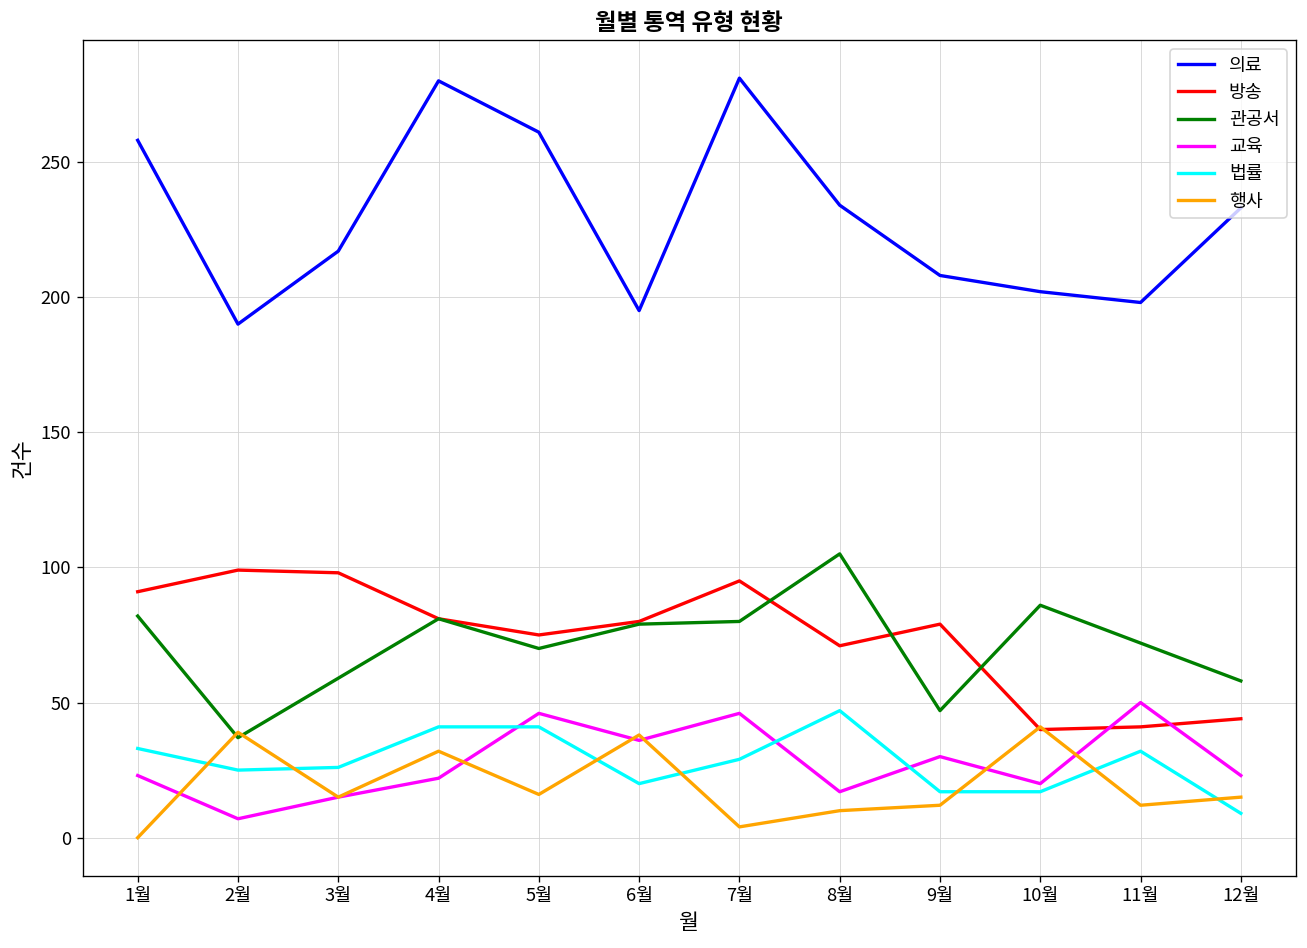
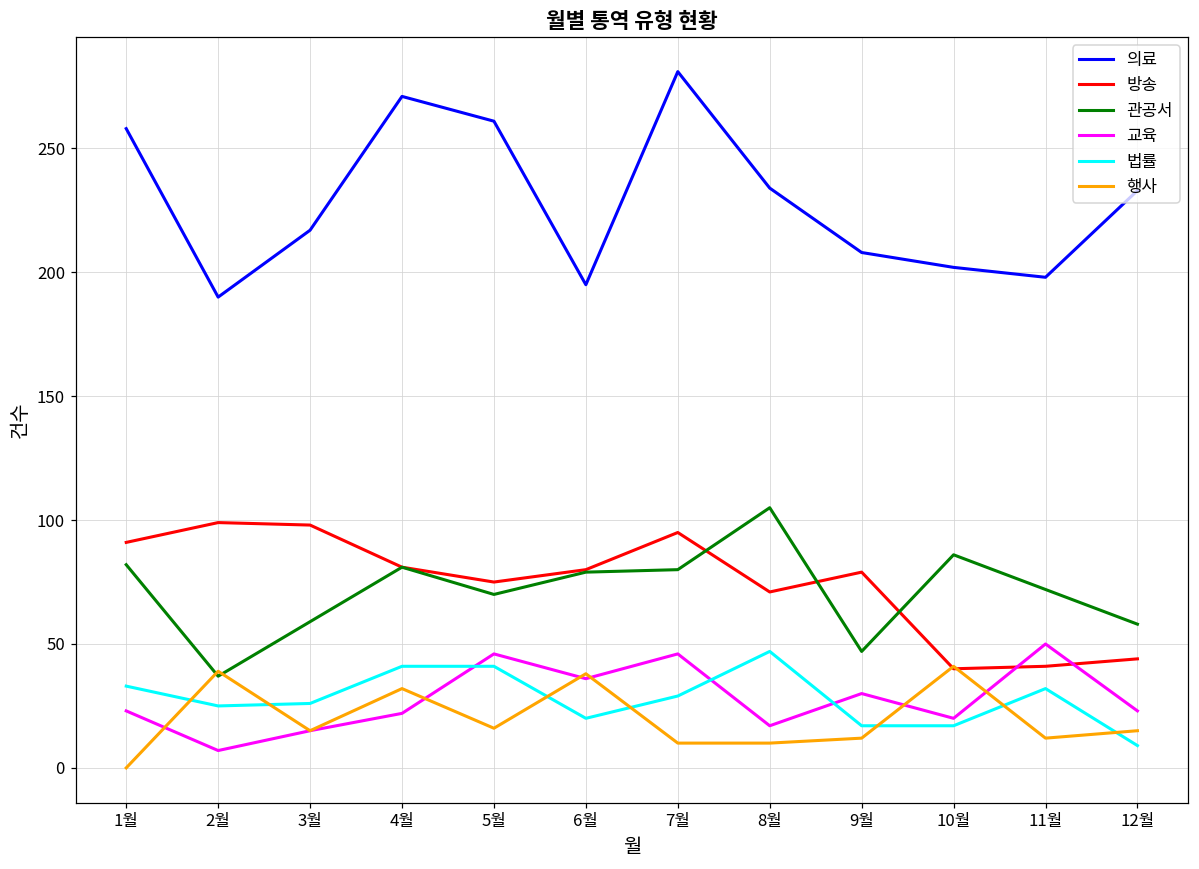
  {
    "의료": {
      "1월": 258,
      "2월": 190,
      "3월": 217,
-     "4월": 280,
+     "4월": 271,
      "5월": 261,
      "6월": 195,
      "7월": 281,
      "8월": 234,
      "9월": 208,
      "10월": 202,
      "11월": 198
    },
    "방송": {
      "1월": 91,
      "2월": 99,
      "3월": 98,
      "5월": 75,
      "7월": 95,
      "8월": 71,
      "9월": 79,
      "11월": 41,
      "12월": 44
    },
    "관공서": {
      "1월": 82,
      "2월": 37,
      "3월": 59,
      "5월": 70,
      "7월": 80,
      "8월": 105,
      "9월": 47,
      "10월": 86,
      "11월": 72,
      "12월": 58
    },
    "교육": {
      "1월": 23,
      "2월": 7,
      "4월": 22,
      "5월": 46,
      "6월": 36,
      "7월": 46,
      "8월": 17,
      "9월": 30,
      "10월": 20,
      "11월": 50,
      "12월": 23
    },
    "법률": {
      "1월": 33,
      "2월": 25,
      "3월": 26,
      "4월": 41,
      "5월": 41,
      "6월": 20,
      "7월": 29,
      "8월": 47,
      "9월": 17,
      "10월": 17,
      "11월": 32,
      "12월": 9
    },
    "행사": {
      "1월": 0,
      "2월": 39,
      "4월": 32,
      "5월": 16,
      "6월": 38,
-     "7월": 4,
+     "7월": 10,
      "8월": 10,
      "9월": 12,
      "11월": 12,
      "12월": 15
    }
  }
